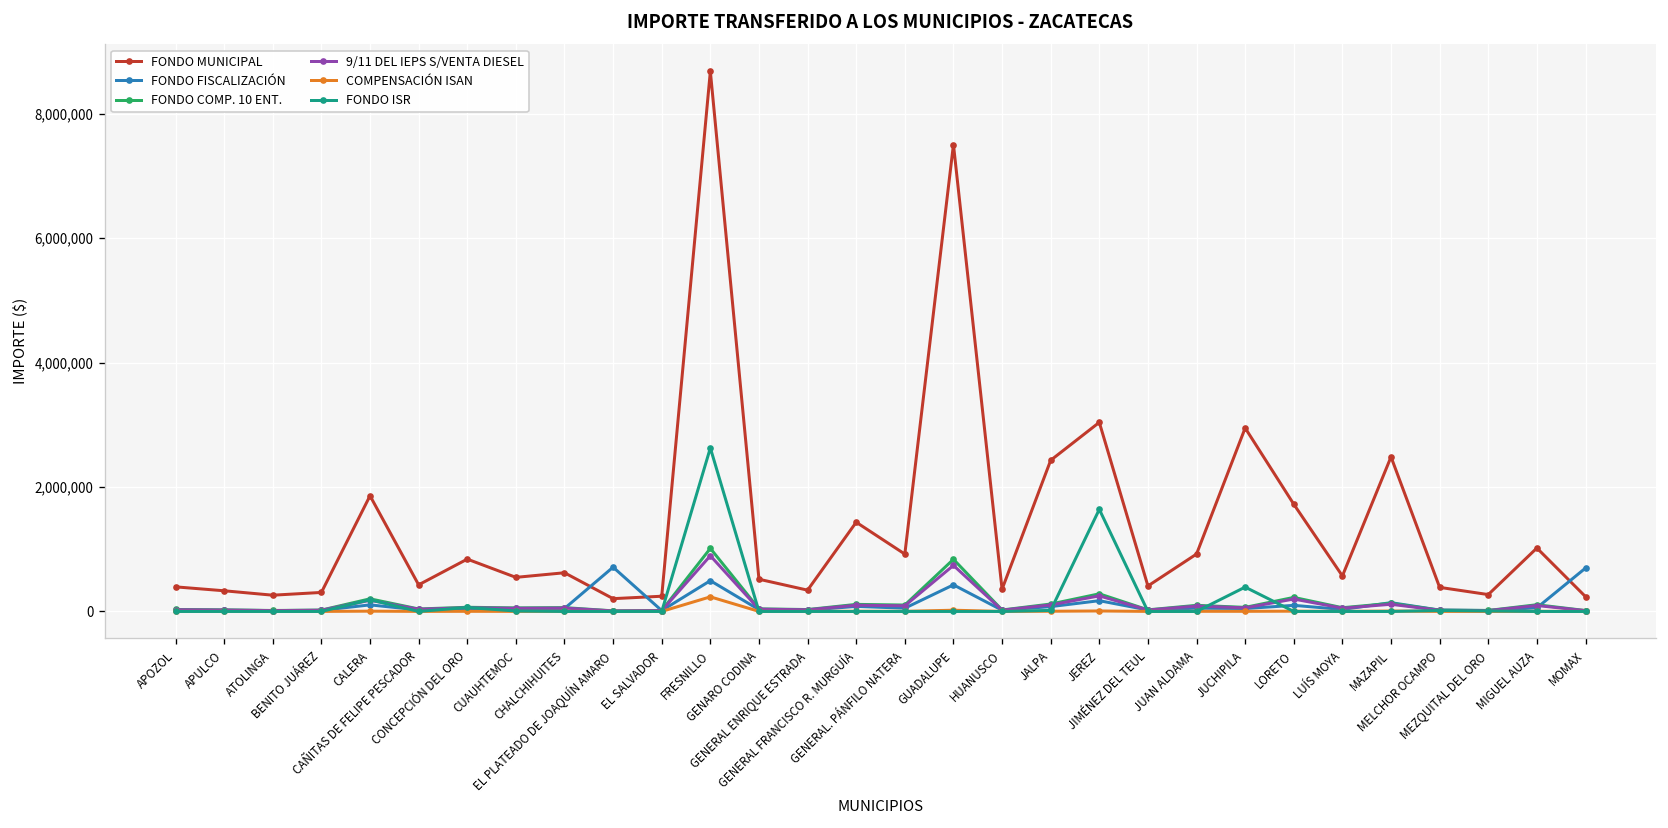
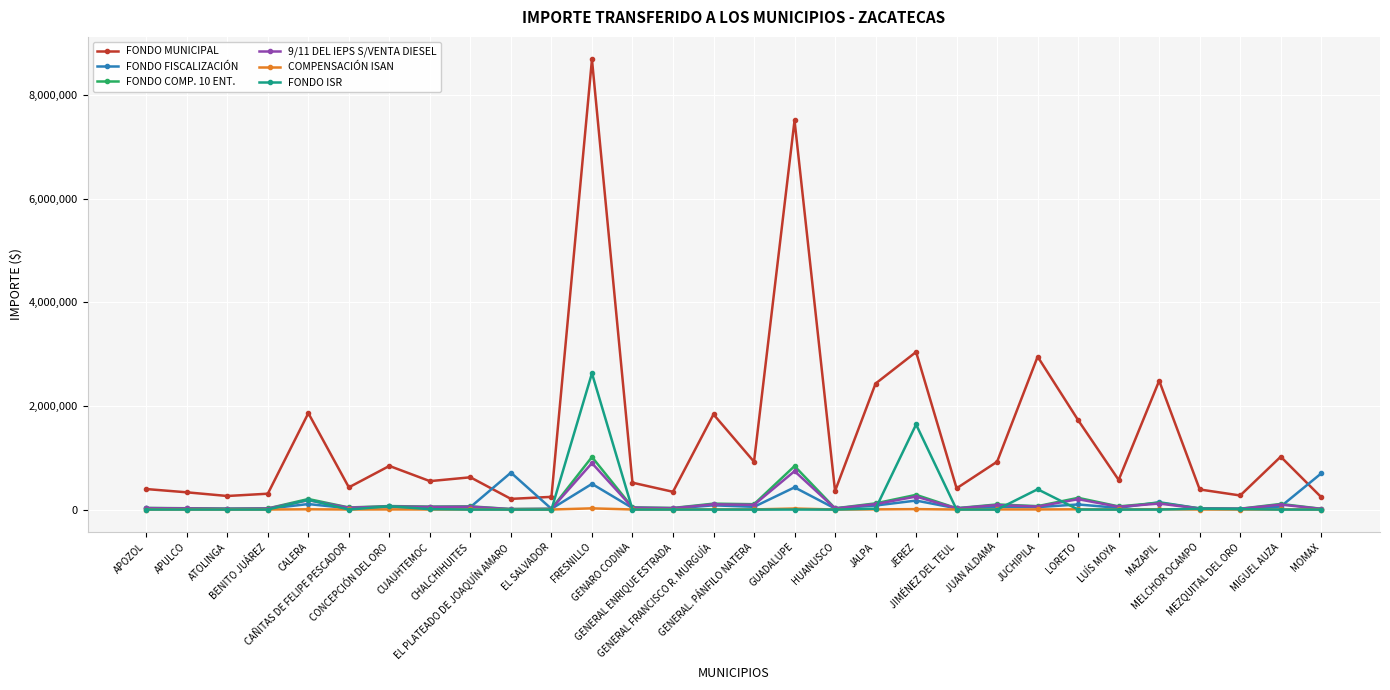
  {
    "FONDO MUNICIPAL": {
      "APOZOL": "400,000",
      "APULCO": "300,000",
      "ATOLINGA": "300,000",
      "BENITO JUÁREZ": "300,000",
      "CALERA": "1,900,000",
      "CAÑITAS DE FELIPE PESCADOR": "400,000",
      "CONCEPCIÓN DEL ORO": "800,000",
      "CUAUHTEMOC": "500,000",
      "CHALCHIHUITES": "600,000",
      "EL PLATEADO DE JOAQUÍN AMARO": "200,000",
      "EL SALVADOR": "200,000",
      "FRESNILLO": "8,700,000",
      "GENARO CODINA": "500,000",
      "GENERAL ENRIQUE ESTRADA": "300,000",
-     "GENERAL FRANCISCO R. MURGUÍA": "1,400,000",
+     "GENERAL FRANCISCO R. MURGUÍA": "1,800,000",
      "GENERAL. PÁNFILO NATERA": "900,000",
      "GUADALUPE": "7,500,000",
      "HUANUSCO": "400,000",
      "JALPA": "2,400,000",
      "JEREZ": "3,000,000",
      "JIMÉNEZ DEL TEUL": "400,000",
      "JUAN ALDAMA": "900,000",
      "JUCHIPILA": "2,900,000",
      "LORETO": "1,700,000",
      "LUÍS MOYA": "600,000",
      "MAZAPIL": "2,500,000",
      "MELCHOR OCAMPO": "400,000",
      "MEZQUITAL DEL ORO": "300,000",
      "MIGUEL AUZA": "1,000,000",
      "MOMAX": "200,000"
    },
    "FONDO FISCALIZACIÓN": {
      "CALERA": "100,000",
      "EL PLATEADO DE JOAQUÍN AMARO": "700,000",
      "FRESNILLO": "500,000",
      "GUADALUPE": "400,000",
      "JEREZ": "200,000",
      "LORETO": "100,000",
      "MOMAX": "700,000"
    },
    "9/11 DEL IEPS S/VENTA DIESEL": {
      "FRESNILLO": "900,000",
      "GUADALUPE": "700,000"
    },
    "COMPENSACIÓN ISAN": {
      "CALERA": "0",
-     "FRESNILLO": "200,000",
+     "FRESNILLO": "0",
      "JEREZ": "0"
    }
  }
